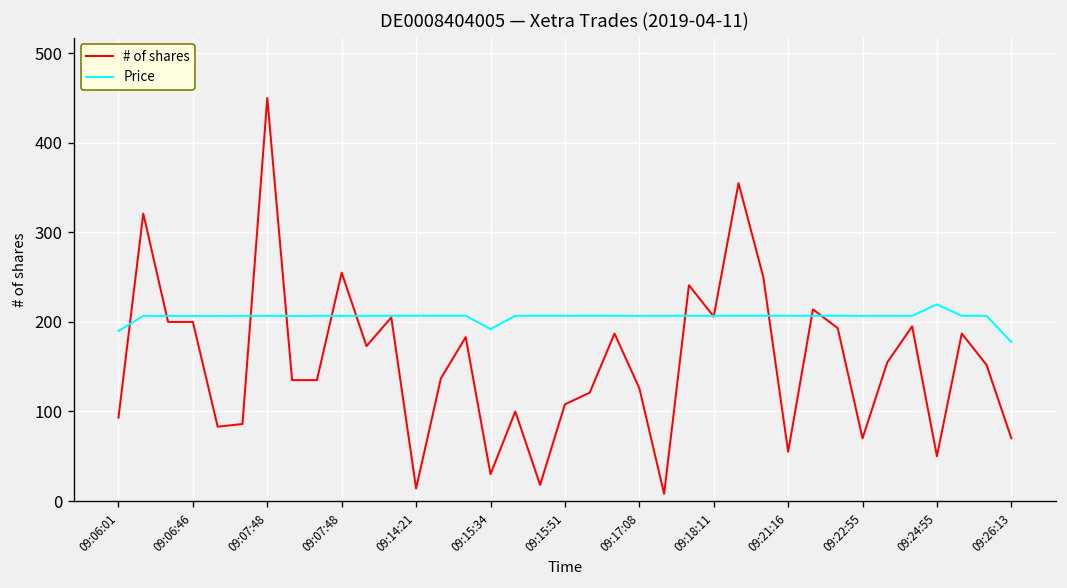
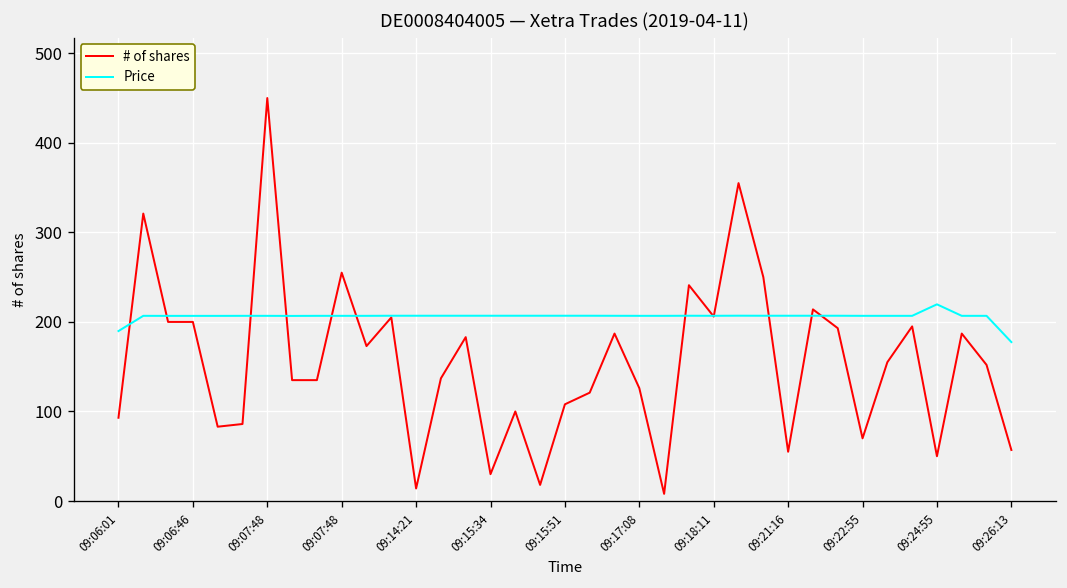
  {
    "# of shares": {
      "09:06:01": 90,
      "09:14:21": 10,
      "09:15:34": 30,
      "09:22:55": 70,
      "09:24:55": 50,
-     "09:26:13": 70
+     "09:26:13": 60
    },
    "Price": {
      "09:06:01": 190,
      "09:14:21": 210,
-     "09:15:34": 190,
+     "09:15:34": 210,
      "09:22:55": 210,
      "09:24:55": 220,
      "09:26:13": 180
    }
  }
